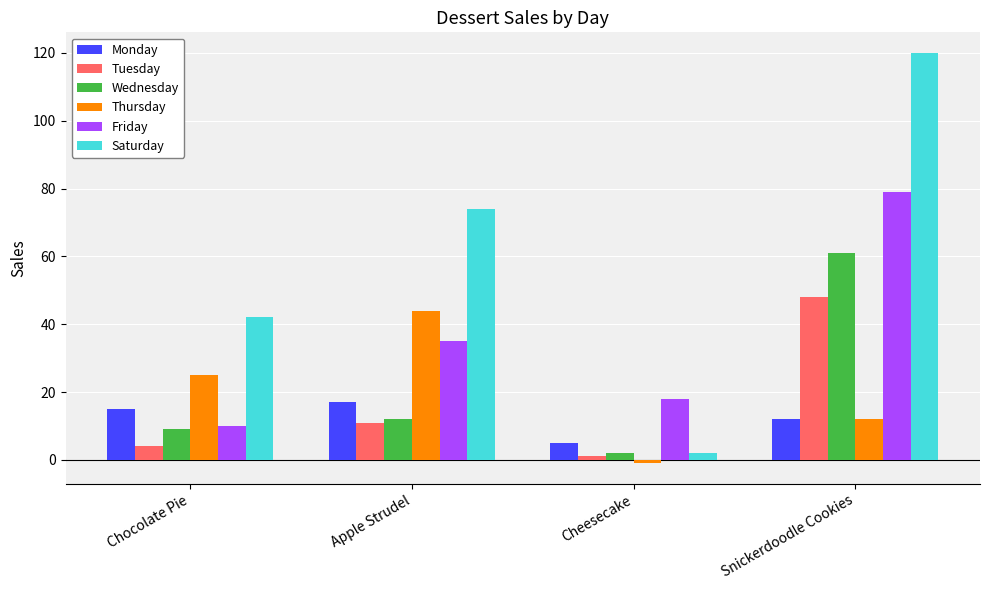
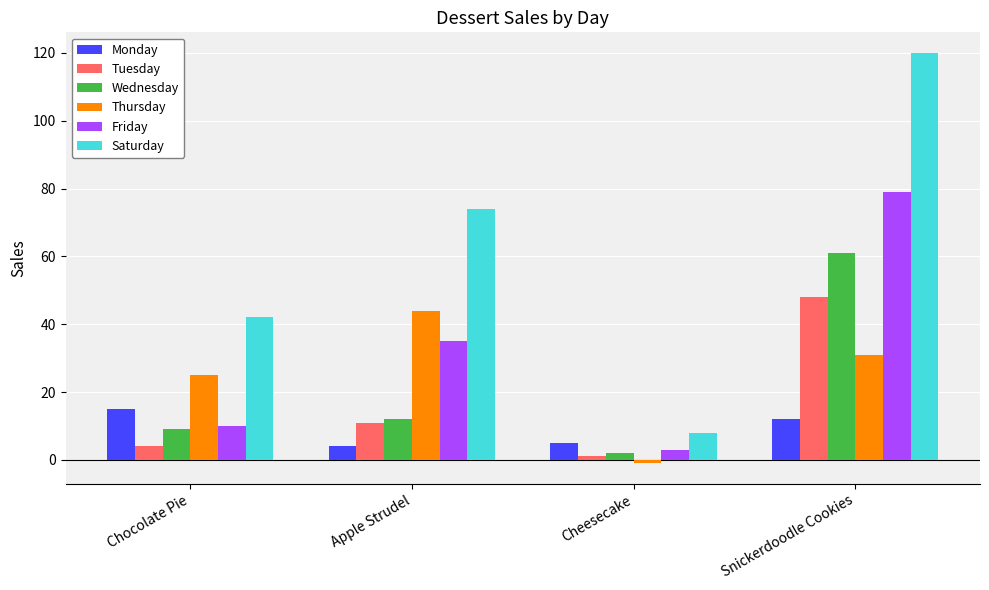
  {
    "Monday": {
      "Chocolate Pie": 15,
-     "Apple Strudel": 17,
+     "Apple Strudel": 4,
      "Cheesecake": 5,
      "Snickerdoodle Cookies": 12
    },
    "Tuesday": {
      "Chocolate Pie": 4,
      "Apple Strudel": 11,
      "Cheesecake": 1,
      "Snickerdoodle Cookies": 48
    },
    "Wednesday": {
      "Chocolate Pie": 9,
      "Apple Strudel": 12,
      "Cheesecake": 2,
      "Snickerdoodle Cookies": 61
    },
    "Thursday": {
      "Chocolate Pie": 25,
      "Apple Strudel": 44,
      "Cheesecake": -1,
-     "Snickerdoodle Cookies": 12
+     "Snickerdoodle Cookies": 31
    },
    "Friday": {
      "Chocolate Pie": 10,
      "Apple Strudel": 35,
-     "Cheesecake": 18,
+     "Cheesecake": 3,
      "Snickerdoodle Cookies": 79
    },
    "Saturday": {
      "Chocolate Pie": 42,
      "Apple Strudel": 74,
-     "Cheesecake": 2,
+     "Cheesecake": 8,
      "Snickerdoodle Cookies": 120
    }
  }
